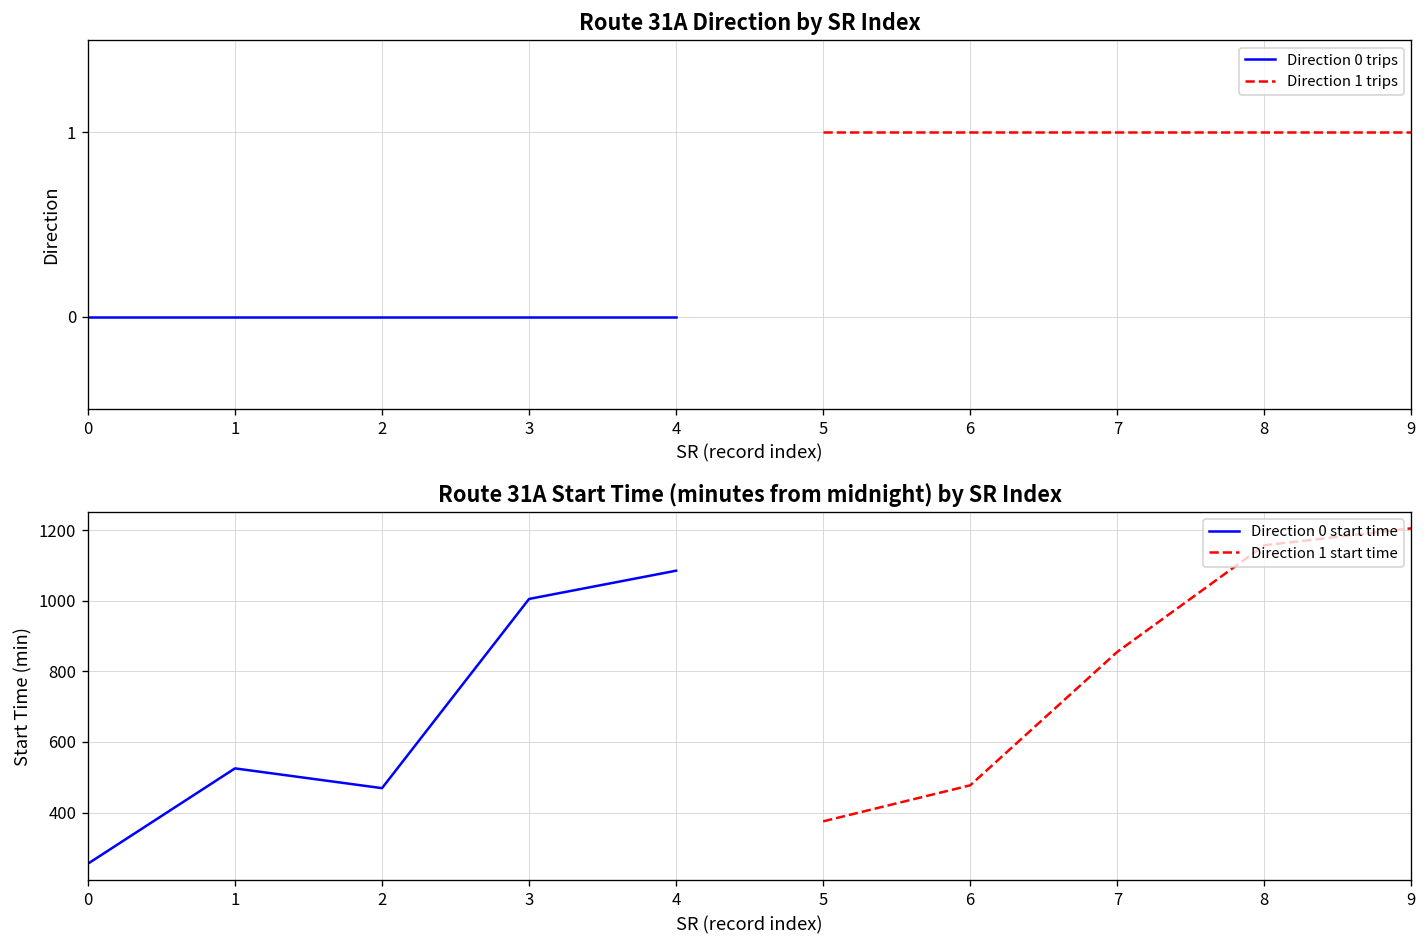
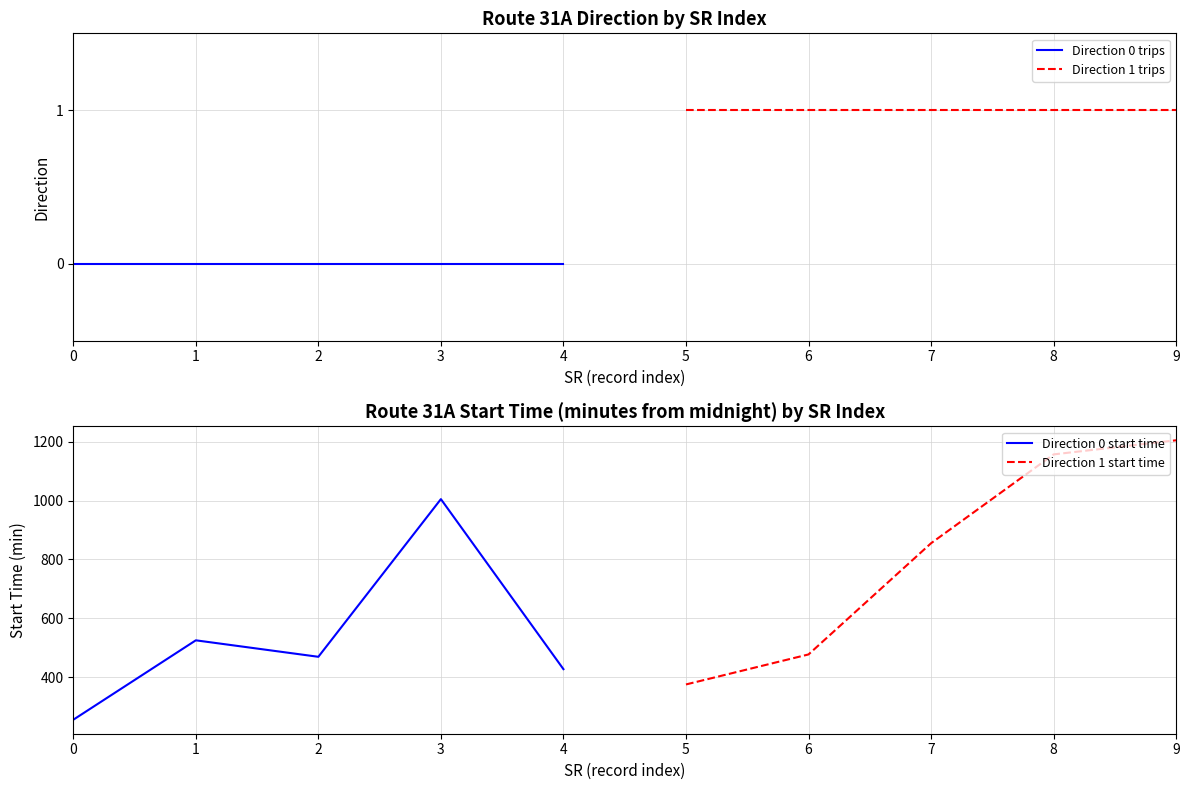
  {
    "Route 31A Direction by SR Index": {
      "Direction 0 trips": {
        "0": 0.00,
        "1": 0.00,
        "2": 0.00,
        "3": 0.00,
        "4": 0.00
      },
      "Direction 1 trips": {
        "5": 1.00,
        "6": 1.00,
        "7": 1.00,
        "8": 1.00,
        "9": 1.00
      }
    },
    "Route 31A Start Time (minutes from midnight) by SR Index": {
      "Direction 0 start time": {
        "0": 260,
        "1": 530,
        "2": 470,
        "3": 1010,
-       "4": 1090
+       "4": 430
      },
      "Direction 1 start time": {
        "5": 380,
        "6": 480,
        "7": 860,
        "9": 1210
      }
    }
  }
